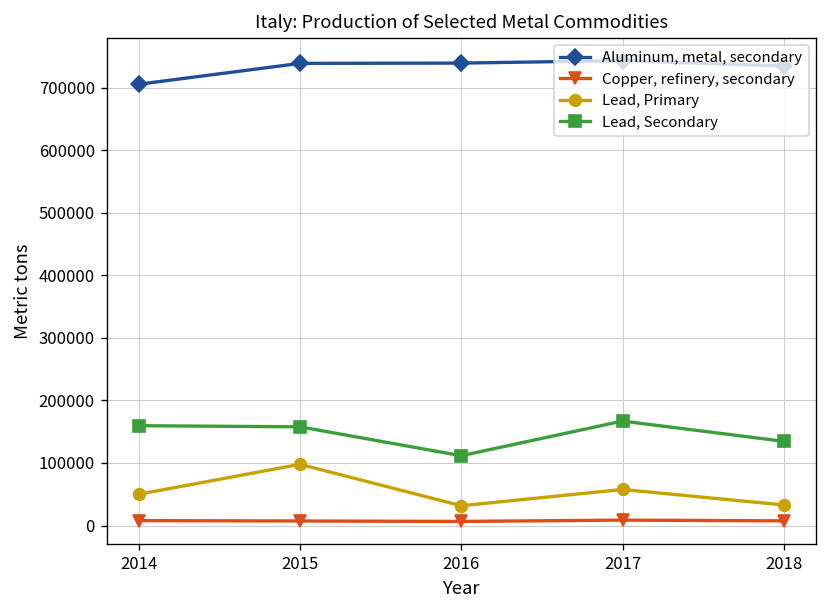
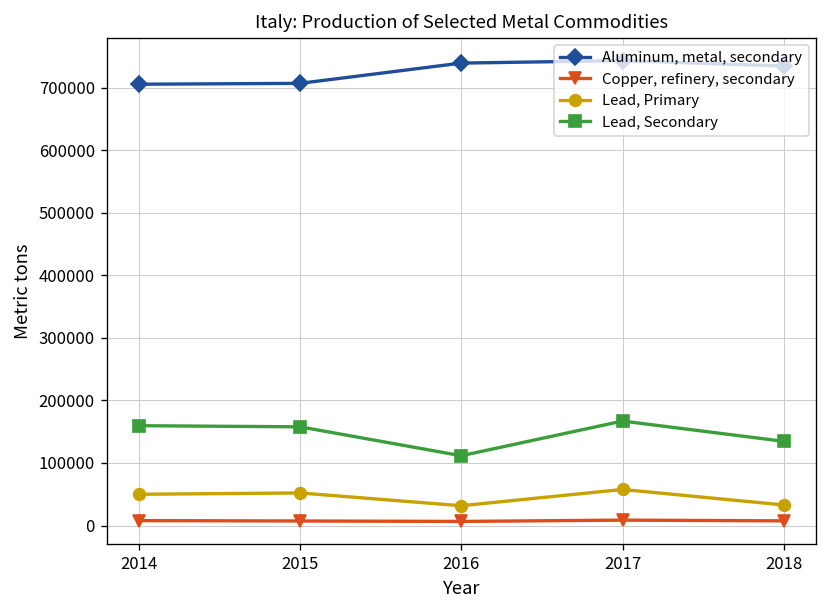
  {
    "Aluminum, metal, secondary": {
      "2014": 710000,
-     "2015": 740000,
+     "2015": 710000,
      "2016": 740000
    },
    "Copper, refinery, secondary": {
      "2014": 10000,
      "2015": 10000,
      "2016": 10000,
      "2017": 10000,
      "2018": 10000
    },
    "Lead, Primary": {
      "2014": 50000,
-     "2015": 100000,
+     "2015": 50000,
      "2016": 30000,
      "2017": 60000,
      "2018": 30000
    },
    "Lead, Secondary": {
      "2014": 160000,
      "2015": 160000,
      "2016": 110000,
      "2017": 170000,
      "2018": 130000
    }
  }
